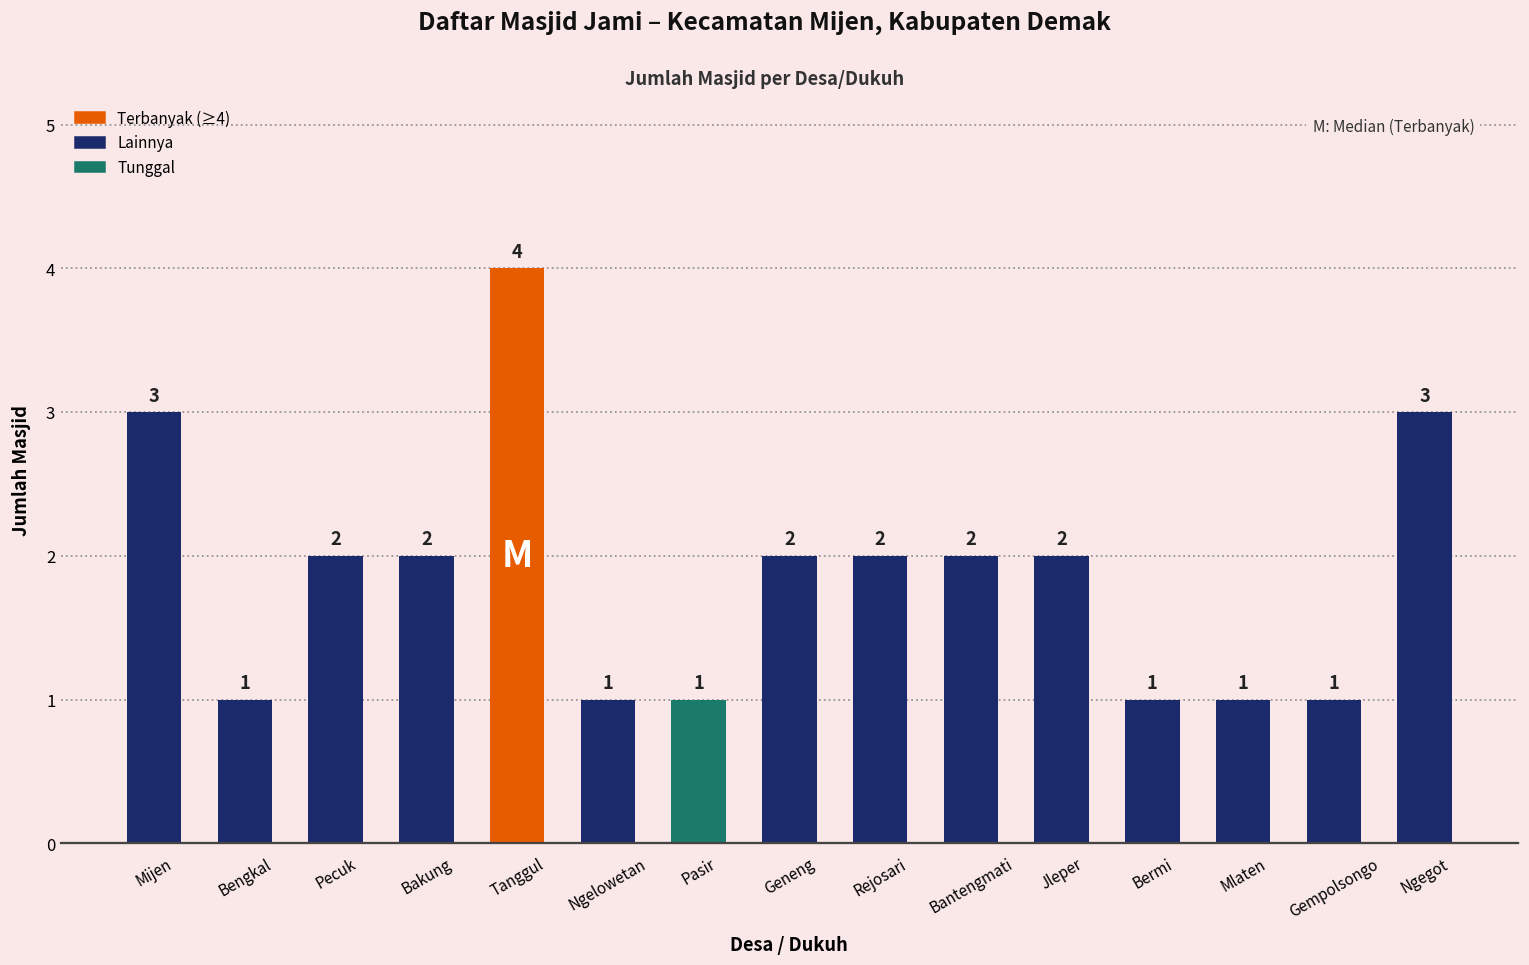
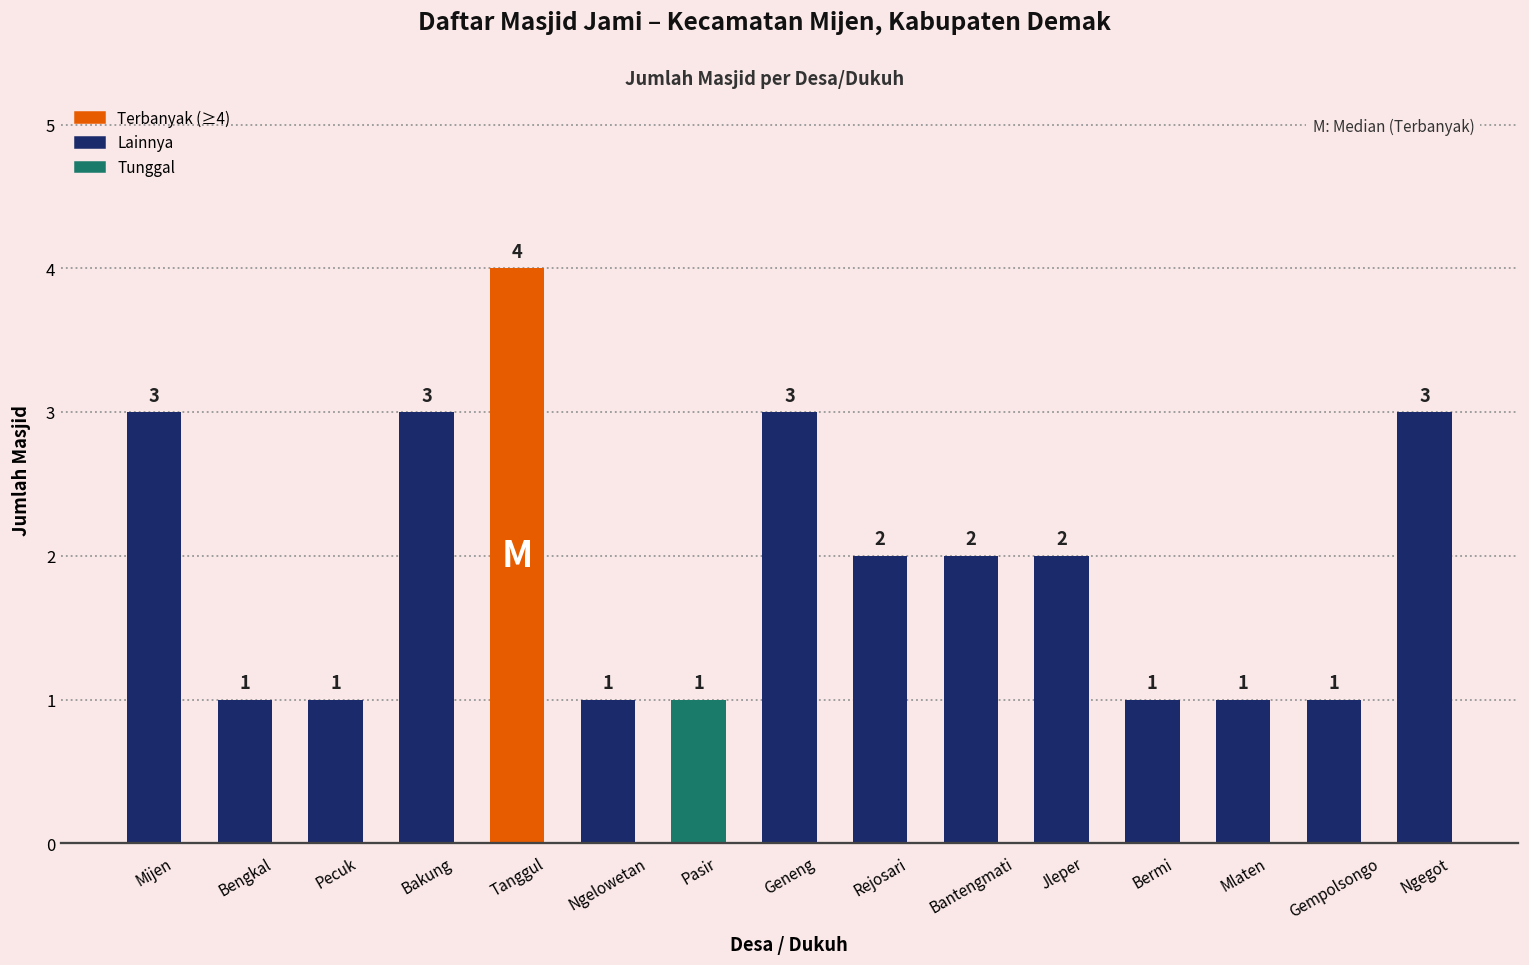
  {
    "Mijen": 3,
    "Bengkal": 1,
-   "Pecuk": 2,
-   "Bakung": 2,
+   "Pecuk": 1,
+   "Bakung": 3,
    "Tanggul": 4,
    "Ngelowetan": 1,
    "Pasir": 1,
-   "Geneng": 2,
+   "Geneng": 3,
    "Rejosari": 2,
    "Bantengmati": 2,
    "Jleper": 2,
    "Bermi": 1,
    "Mlaten": 1,
    "Gempolsongo": 1,
    "Ngegot": 3
  }
